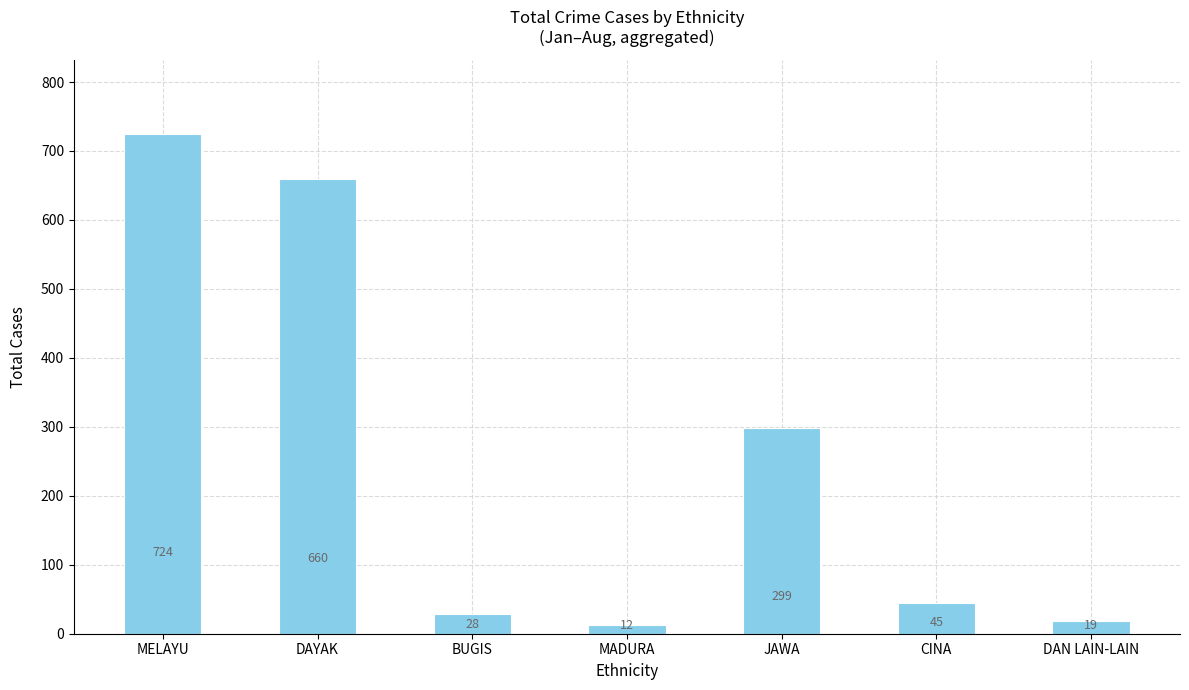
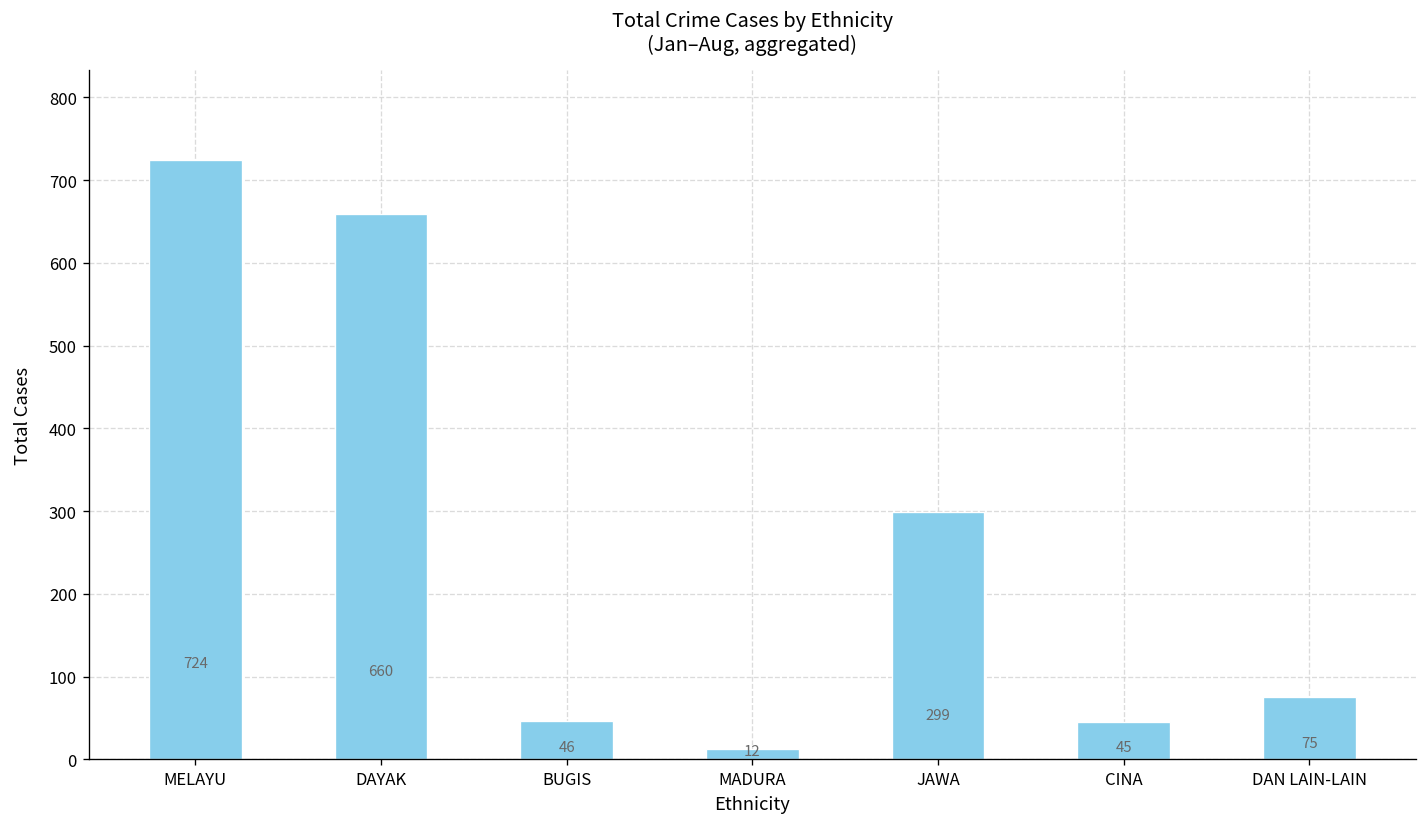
  {
    "MELAYU": 724,
    "DAYAK": 660,
-   "BUGIS": 28,
+   "BUGIS": 46,
    "MADURA": 12,
    "JAWA": 299,
    "CINA": 45,
-   "DAN LAIN-LAIN": 19
+   "DAN LAIN-LAIN": 75
  }
